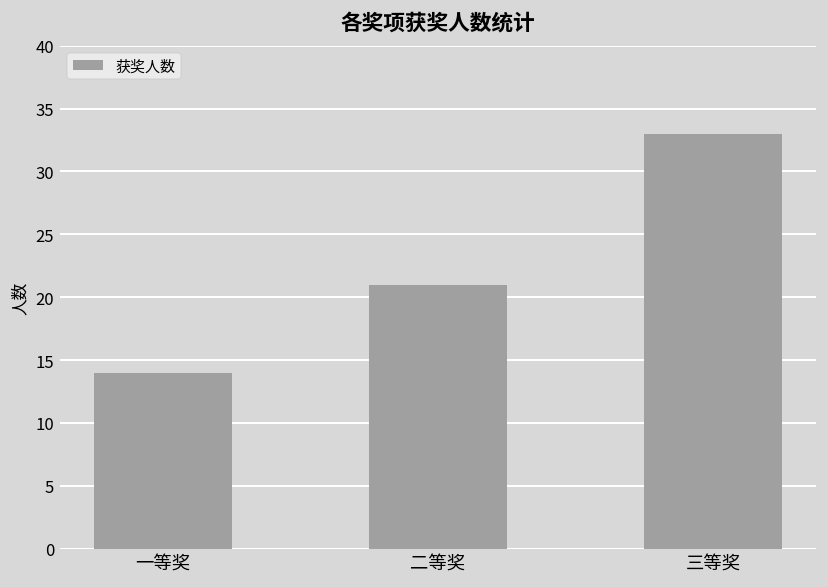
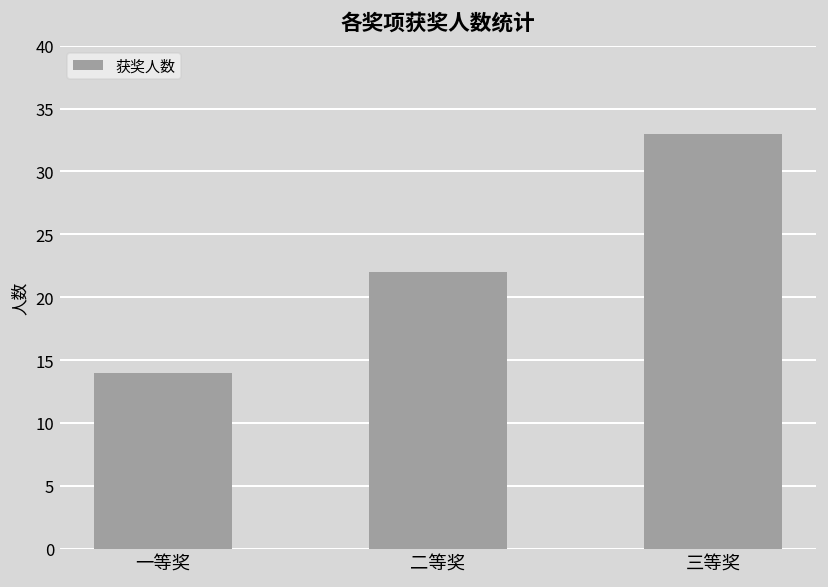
  {
    "一等奖": 14,
-   "二等奖": 21,
+   "二等奖": 22,
    "三等奖": 33
  }
